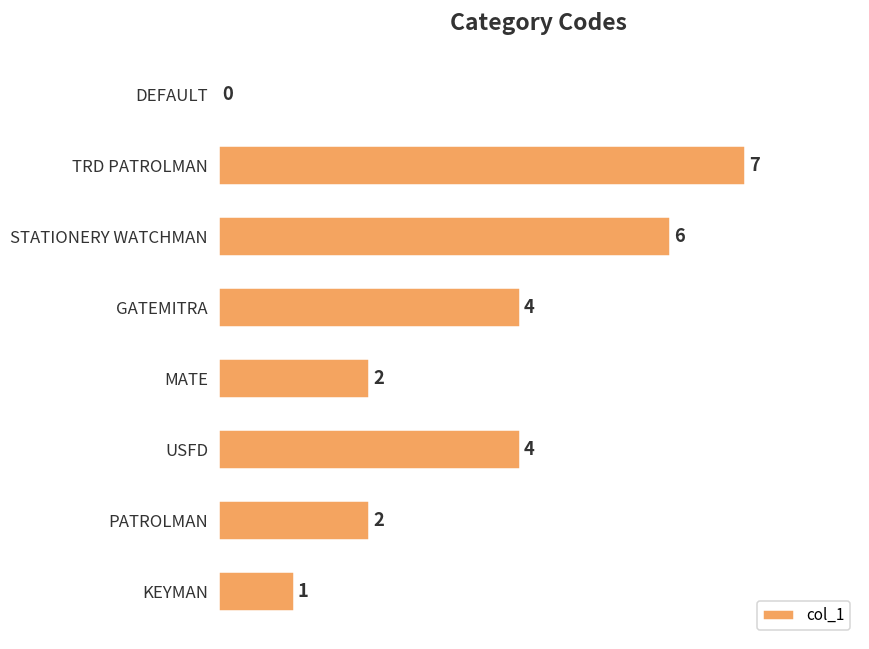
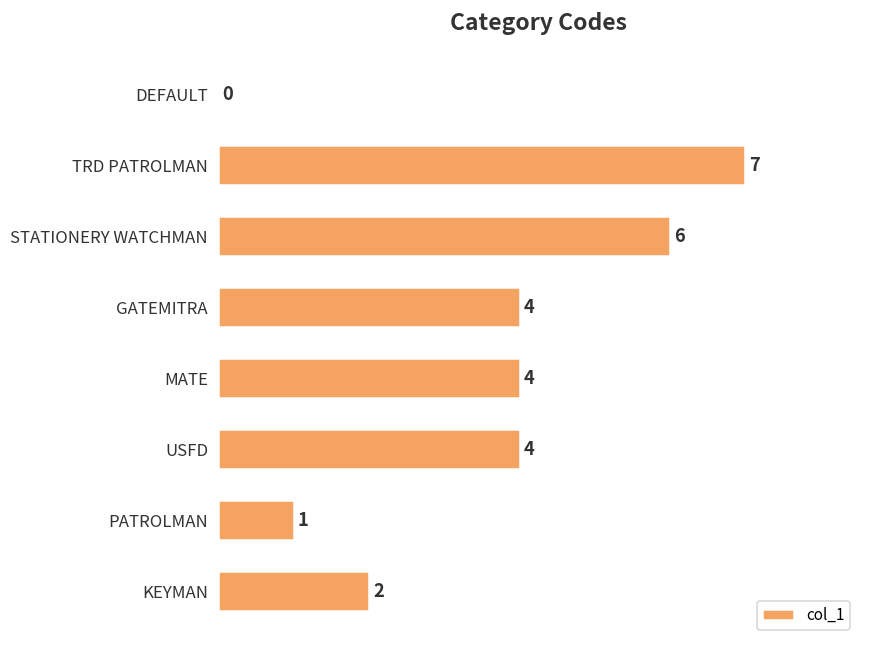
  {
    "DEFAULT": 0,
    "TRD PATROLMAN": 7,
    "STATIONERY WATCHMAN": 6,
    "GATEMITRA": 4,
-   "MATE": 2,
+   "MATE": 4,
    "USFD": 4,
-   "PATROLMAN": 2,
-   "KEYMAN": 1
+   "PATROLMAN": 1,
+   "KEYMAN": 2
  }
